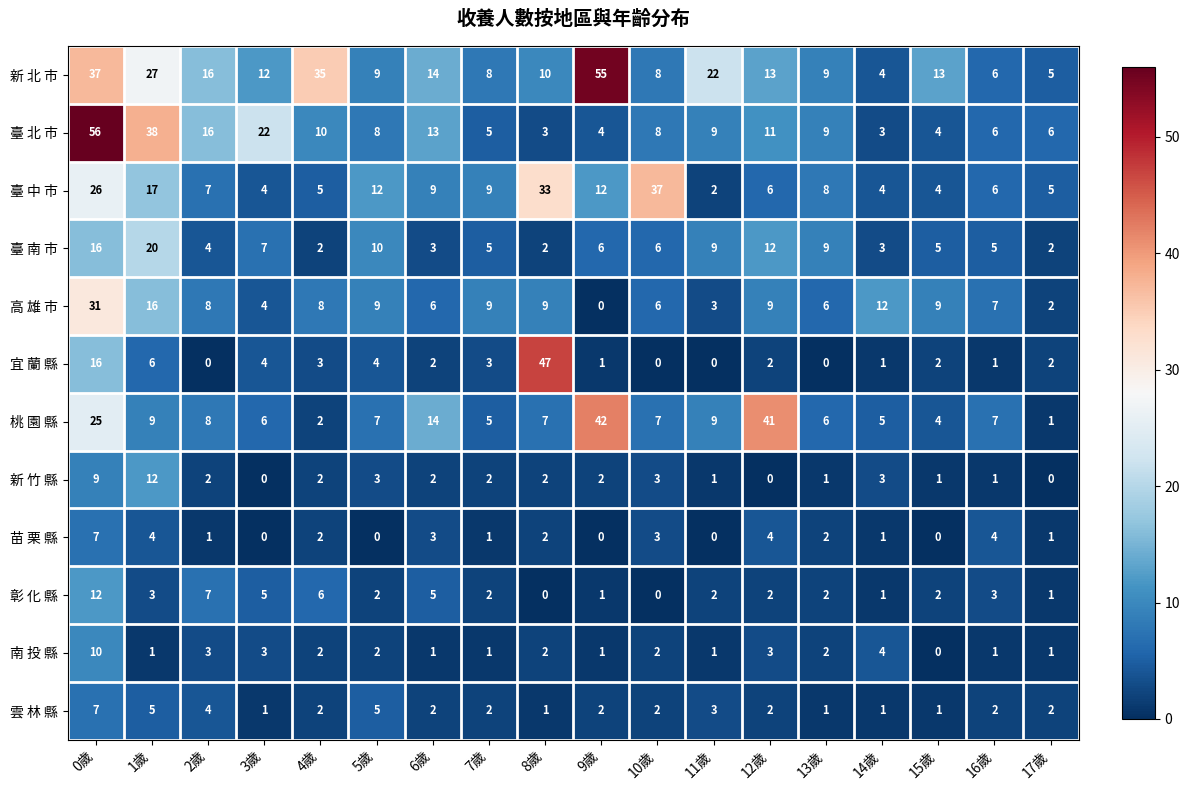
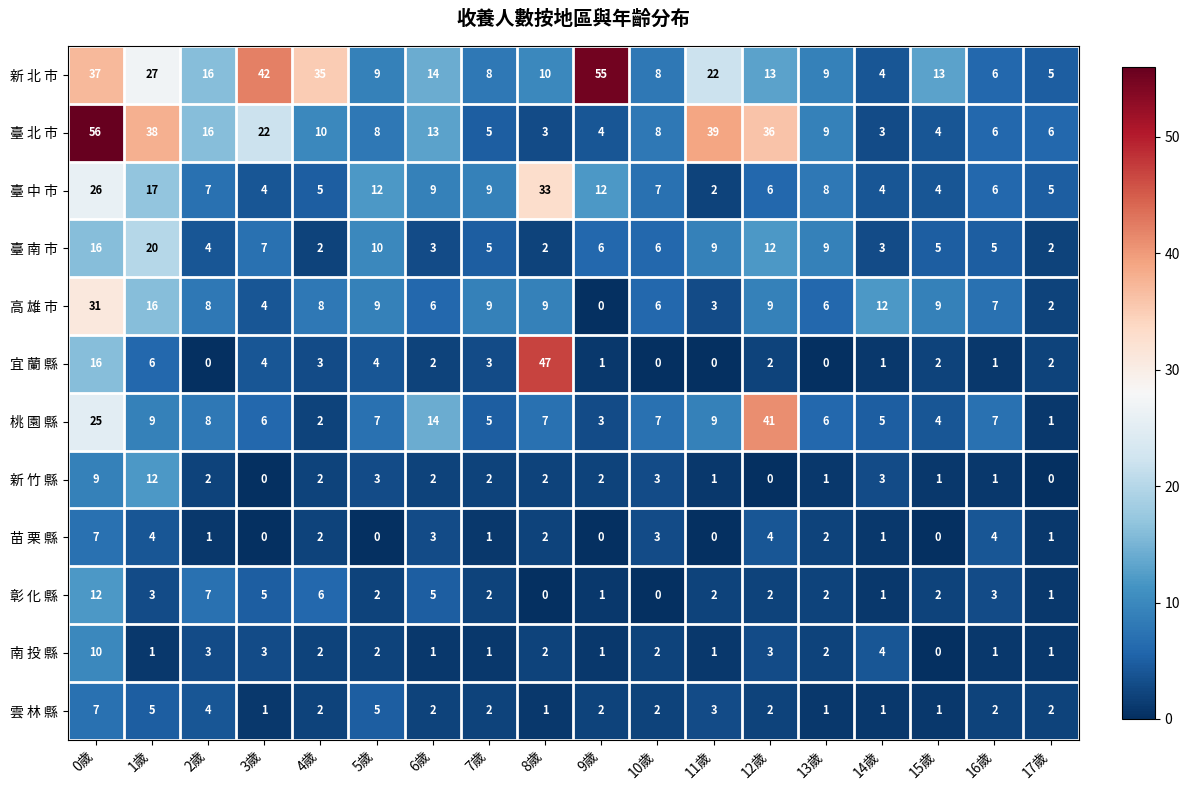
  {
    "新 北 市": {
      "0歲": 37,
      "1歲": 27,
      "2歲": 16,
-     "3歲": 12,
+     "3歲": 42,
      "4歲": 35,
      "5歲": 9,
      "6歲": 14,
      "7歲": 8,
      "8歲": 10,
      "9歲": 55,
      "10歲": 8,
      "11歲": 22,
      "12歲": 13,
      "13歲": 9,
      "14歲": 4,
      "15歲": 13,
      "16歲": 6,
      "17歲": 5
    },
    "臺 北 市": {
      "0歲": 56,
      "1歲": 38,
      "2歲": 16,
      "3歲": 22,
      "4歲": 10,
      "5歲": 8,
      "6歲": 13,
      "7歲": 5,
      "8歲": 3,
      "9歲": 4,
      "10歲": 8,
-     "11歲": 9,
-     "12歲": 11,
+     "11歲": 39,
+     "12歲": 36,
      "13歲": 9,
      "14歲": 3,
      "15歲": 4,
      "16歲": 6,
      "17歲": 6
    },
    "臺 中 市": {
      "0歲": 26,
      "1歲": 17,
      "2歲": 7,
      "3歲": 4,
      "4歲": 5,
      "5歲": 12,
      "6歲": 9,
      "7歲": 9,
      "8歲": 33,
      "9歲": 12,
-     "10歲": 37,
+     "10歲": 7,
      "11歲": 2,
      "12歲": 6,
      "13歲": 8,
      "14歲": 4,
      "15歲": 4,
      "16歲": 6,
      "17歲": 5
    },
    "桃 園 縣": {
      "0歲": 25,
      "1歲": 9,
      "2歲": 8,
      "3歲": 6,
      "4歲": 2,
      "5歲": 7,
      "6歲": 14,
      "7歲": 5,
      "8歲": 7,
-     "9歲": 42,
+     "9歲": 3,
      "10歲": 7,
      "11歲": 9,
      "12歲": 41,
      "13歲": 6,
      "14歲": 5,
      "15歲": 4,
      "16歲": 7,
      "17歲": 1
    }
  }
